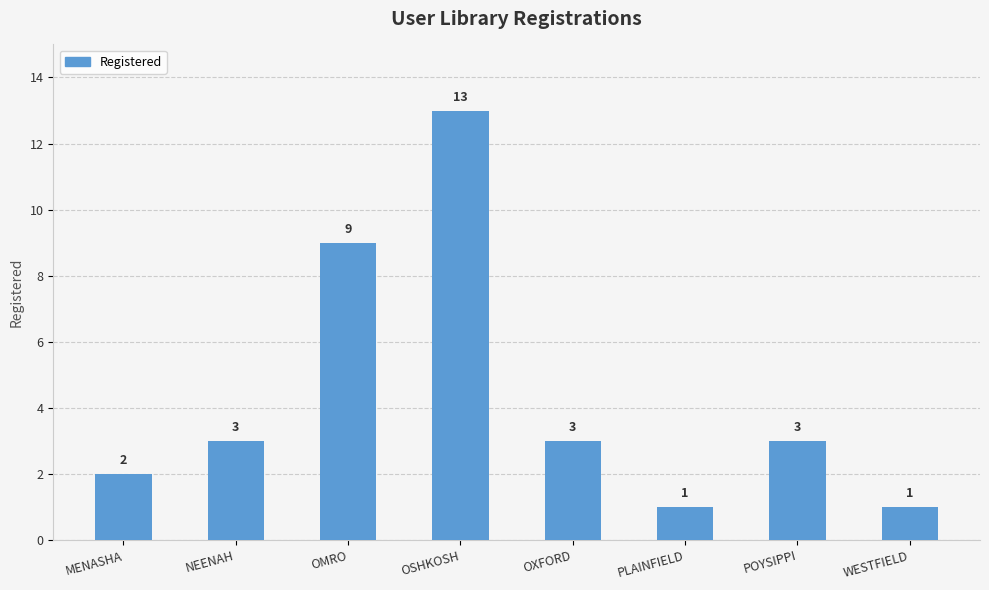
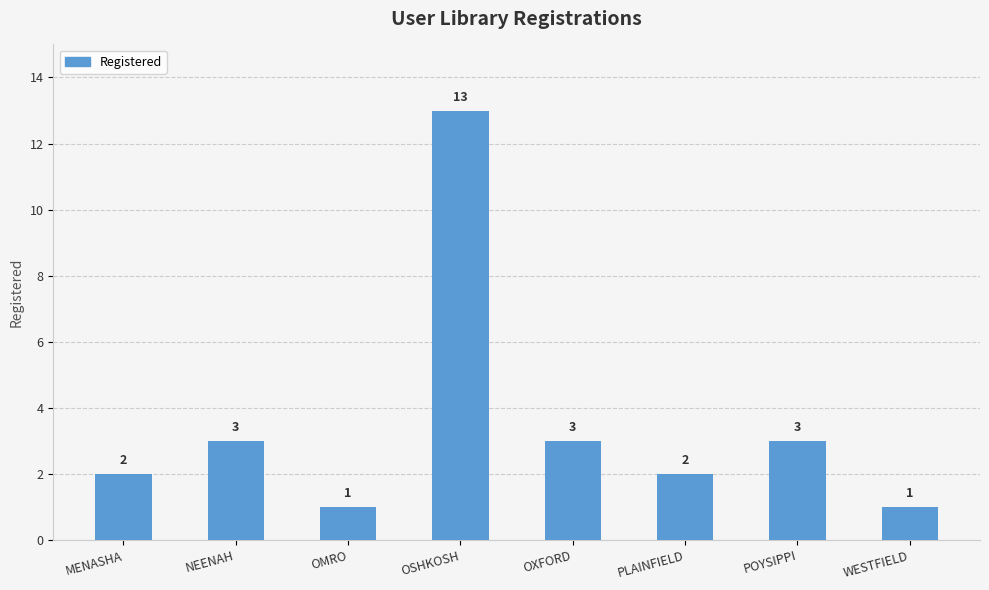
  {
    "MENASHA": 2,
    "NEENAH": 3,
-   "OMRO": 9,
+   "OMRO": 1,
    "OSHKOSH": 13,
    "OXFORD": 3,
-   "PLAINFIELD": 1,
+   "PLAINFIELD": 2,
    "POYSIPPI": 3,
    "WESTFIELD": 1
  }
